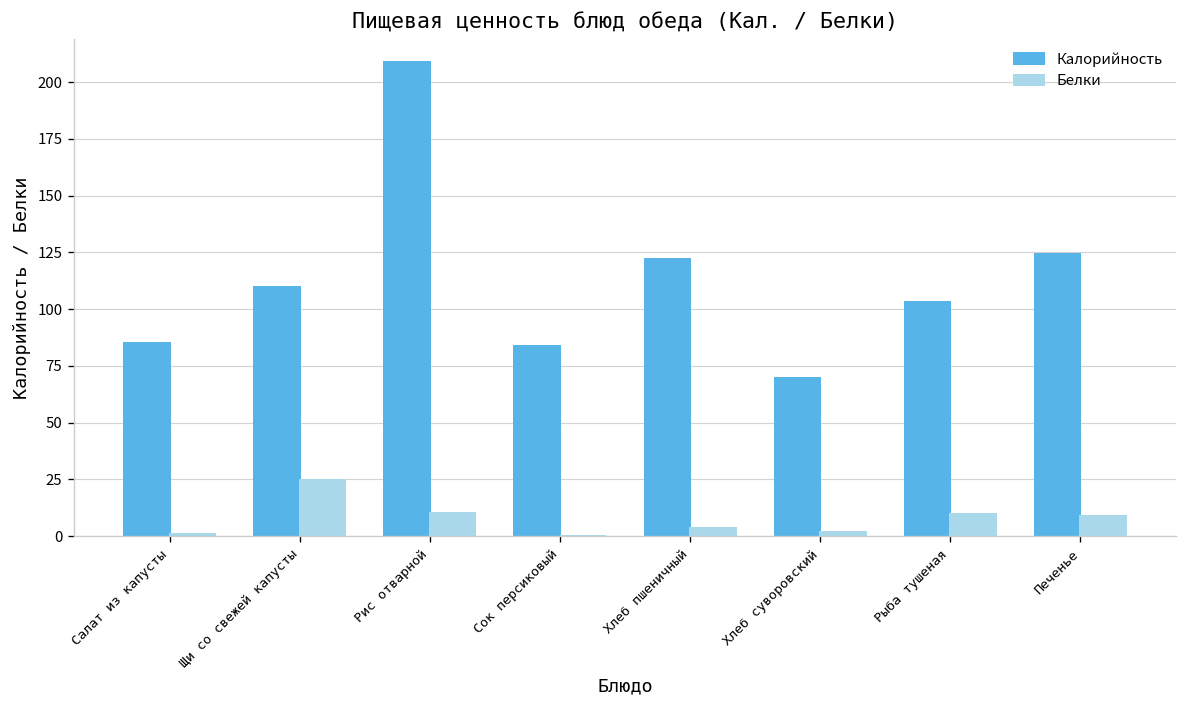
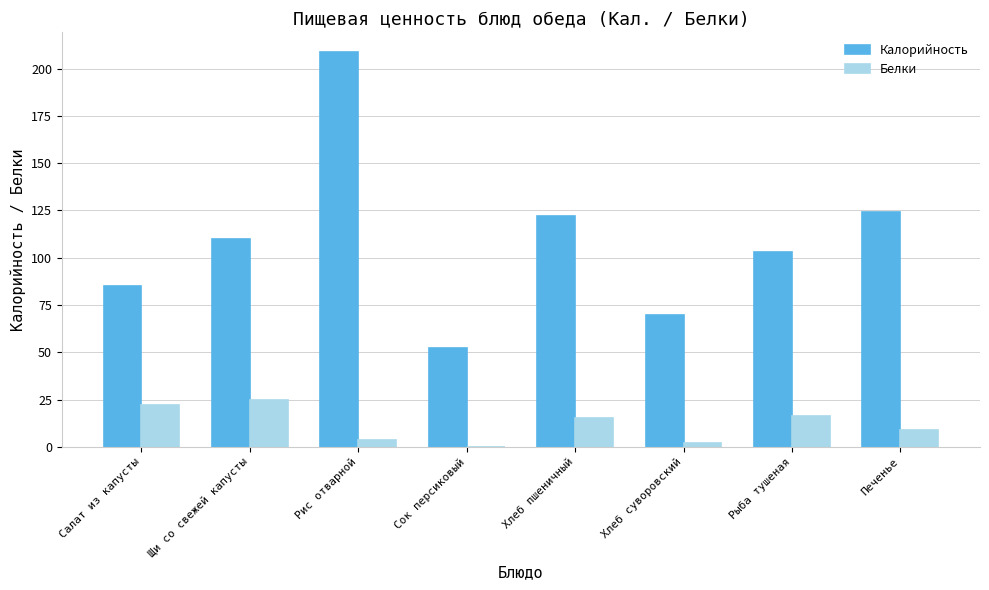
  {
    "Калорийность": {
      "Салат из капусты": 85,
      "Щи со свежей капусты": 110,
      "Рис отварной": 209,
-     "Сок персиковый": 84,
+     "Сок персиковый": 53,
      "Хлеб пшеничный": 122,
      "Хлеб суворовский": 70,
      "Рыба тушеная": 103,
      "Печенье": 124
    },
    "Белки": {
-     "Салат из капусты": 1,
+     "Салат из капусты": 22,
      "Щи со свежей капусты": 25,
-     "Рис отварной": 10,
+     "Рис отварной": 4,
      "Сок персиковый": 0,
-     "Хлеб пшеничный": 3,
+     "Хлеб пшеничный": 15,
      "Хлеб суворовский": 2,
-     "Рыба тушеная": 10,
+     "Рыба тушеная": 16,
      "Печенье": 9
    }
  }
